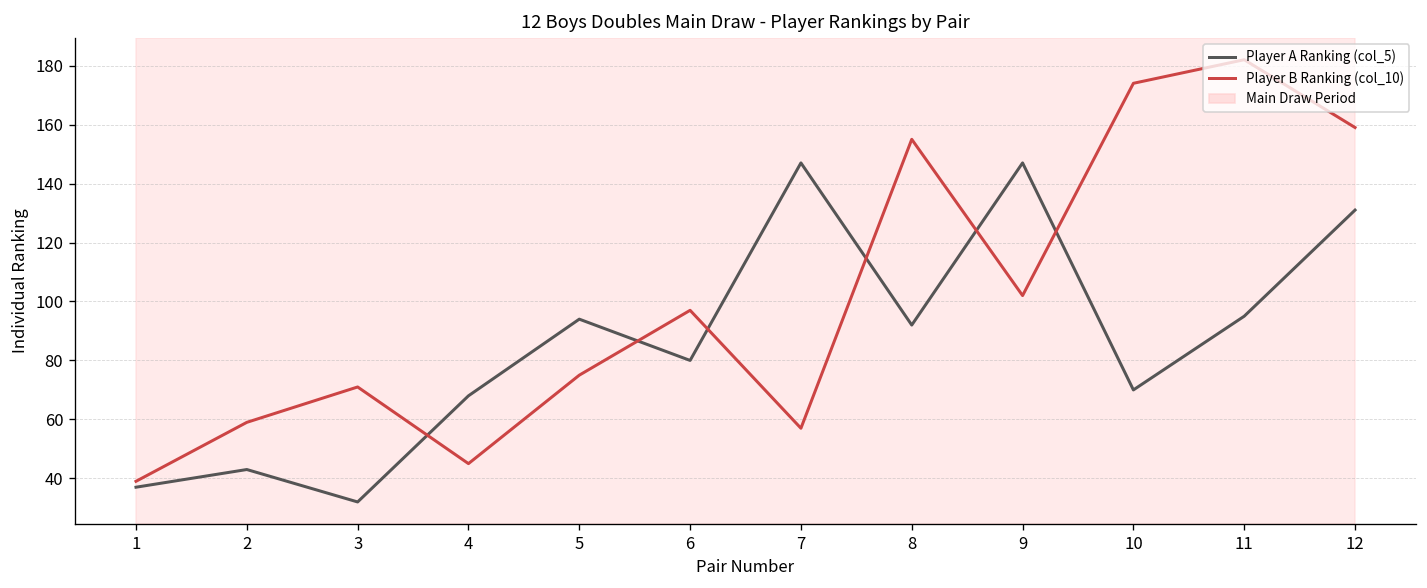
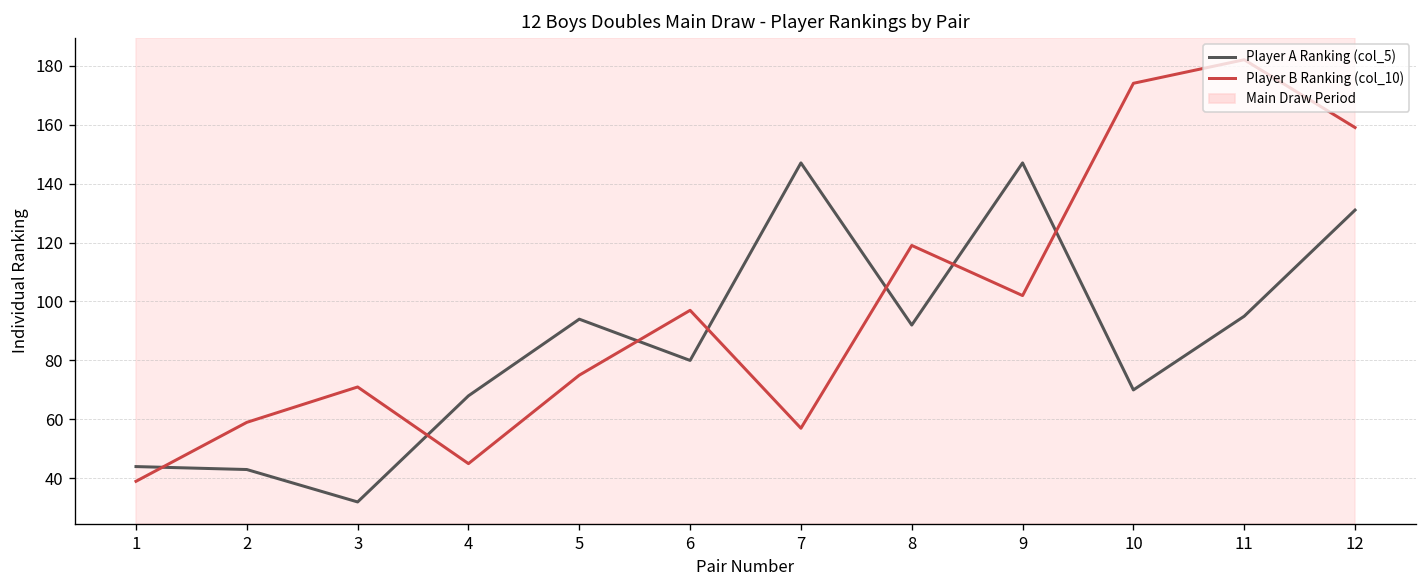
  {
    "Player A Ranking (col_5)": {
-     "1": 37,
+     "1": 44,
      "2": 43,
      "3": 32,
      "4": 68,
      "5": 94,
      "6": 80,
      "7": 147,
      "8": 92,
      "9": 147,
      "10": 70,
      "11": 95,
      "12": 131
    },
    "Player B Ranking (col_10)": {
      "1": 39,
      "2": 59,
      "3": 71,
      "4": 45,
      "5": 75,
      "6": 97,
      "7": 57,
-     "8": 155,
+     "8": 119,
      "9": 102,
      "10": 174,
      "12": 159
    }
  }
